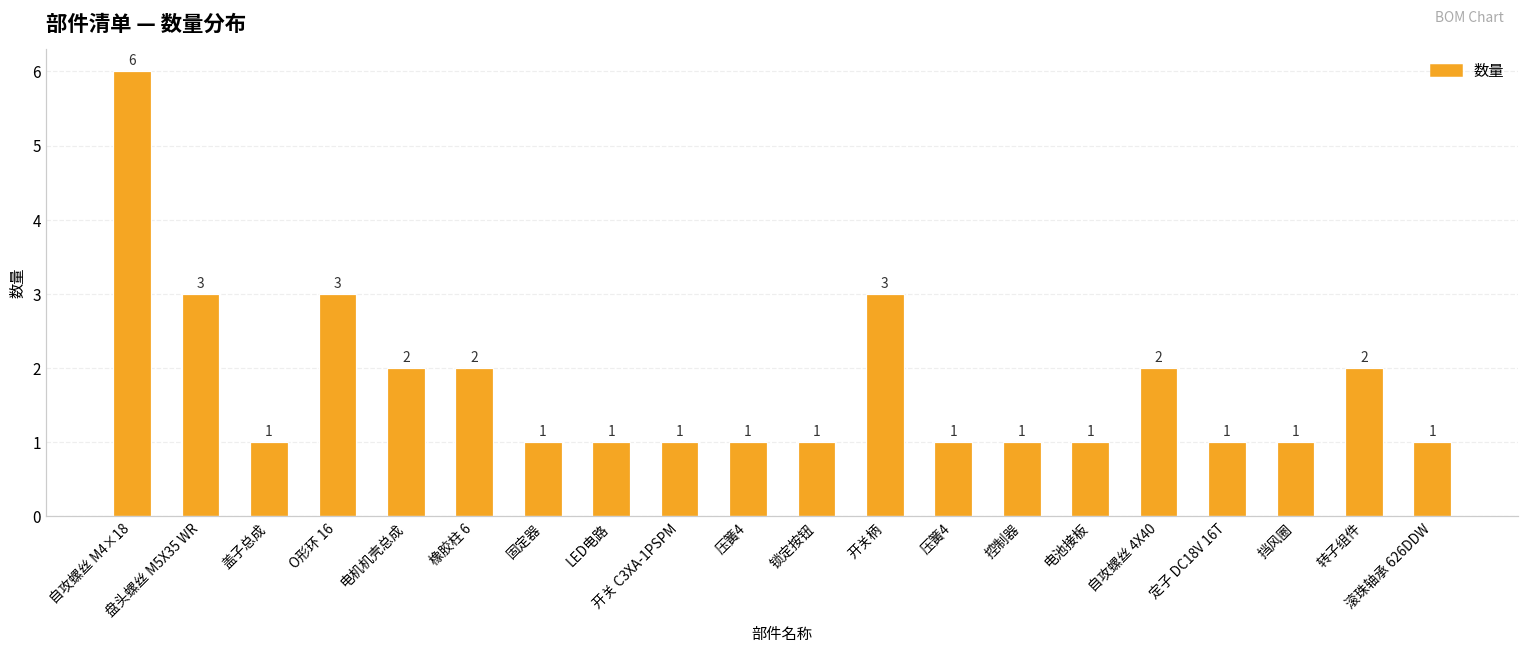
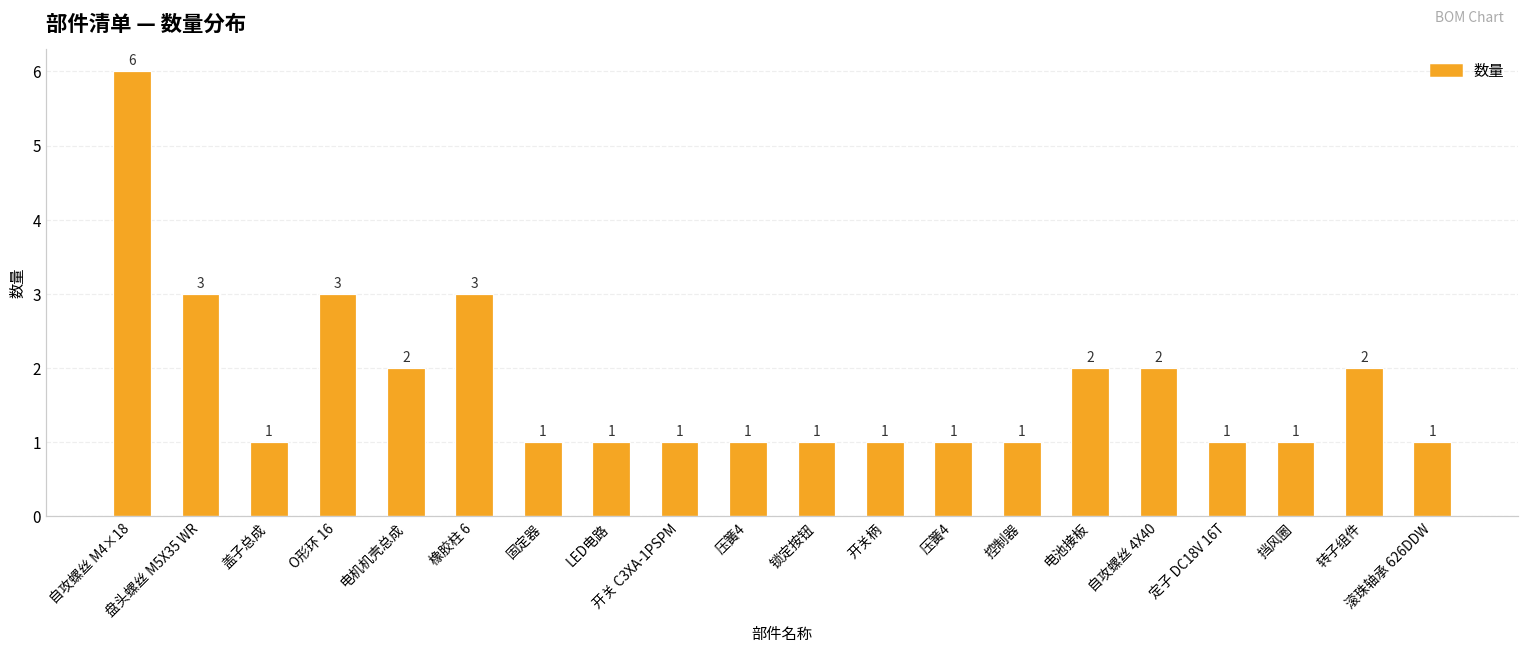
  {
    "自攻螺丝 M4×18": 6,
    "盘头螺丝 M5X35 WR": 3,
    "盖子总成": 1,
    "O形环 16": 3,
    "电机机壳总成": 2,
-   "橡胶柱 6": 2,
+   "橡胶柱 6": 3,
    "固定器": 1,
    "LED电路": 1,
    "开关 C3XA-1PSPM": 1,
    "锁定按钮": 1,
-   "开关柄": 3,
+   "开关柄": 1,
    "控制器": 1,
-   "电池接板": 1,
+   "电池接板": 2,
    "自攻螺丝 4X40": 2,
    "定子 DC18V 16T": 1,
    "挡风圈": 1,
    "转子组件": 2,
    "滚珠轴承 626DDW": 1
  }
